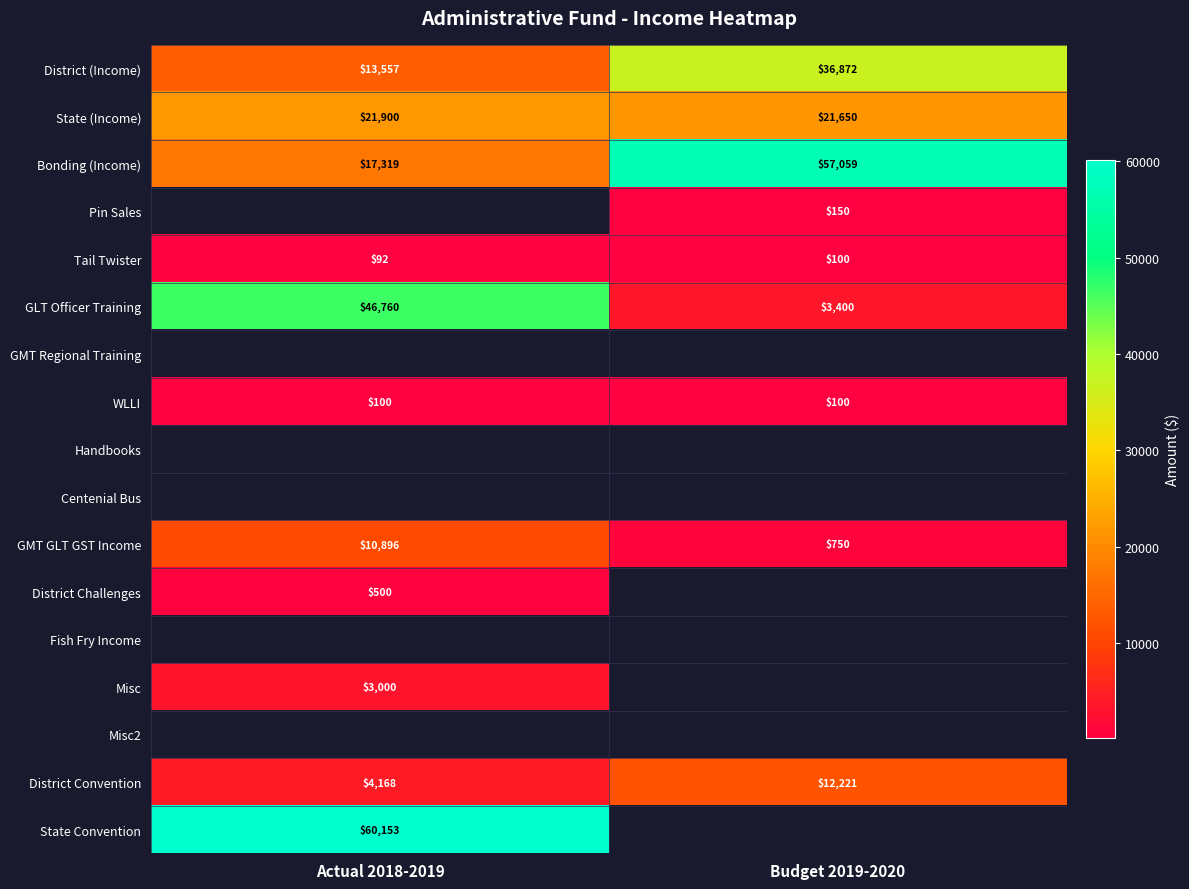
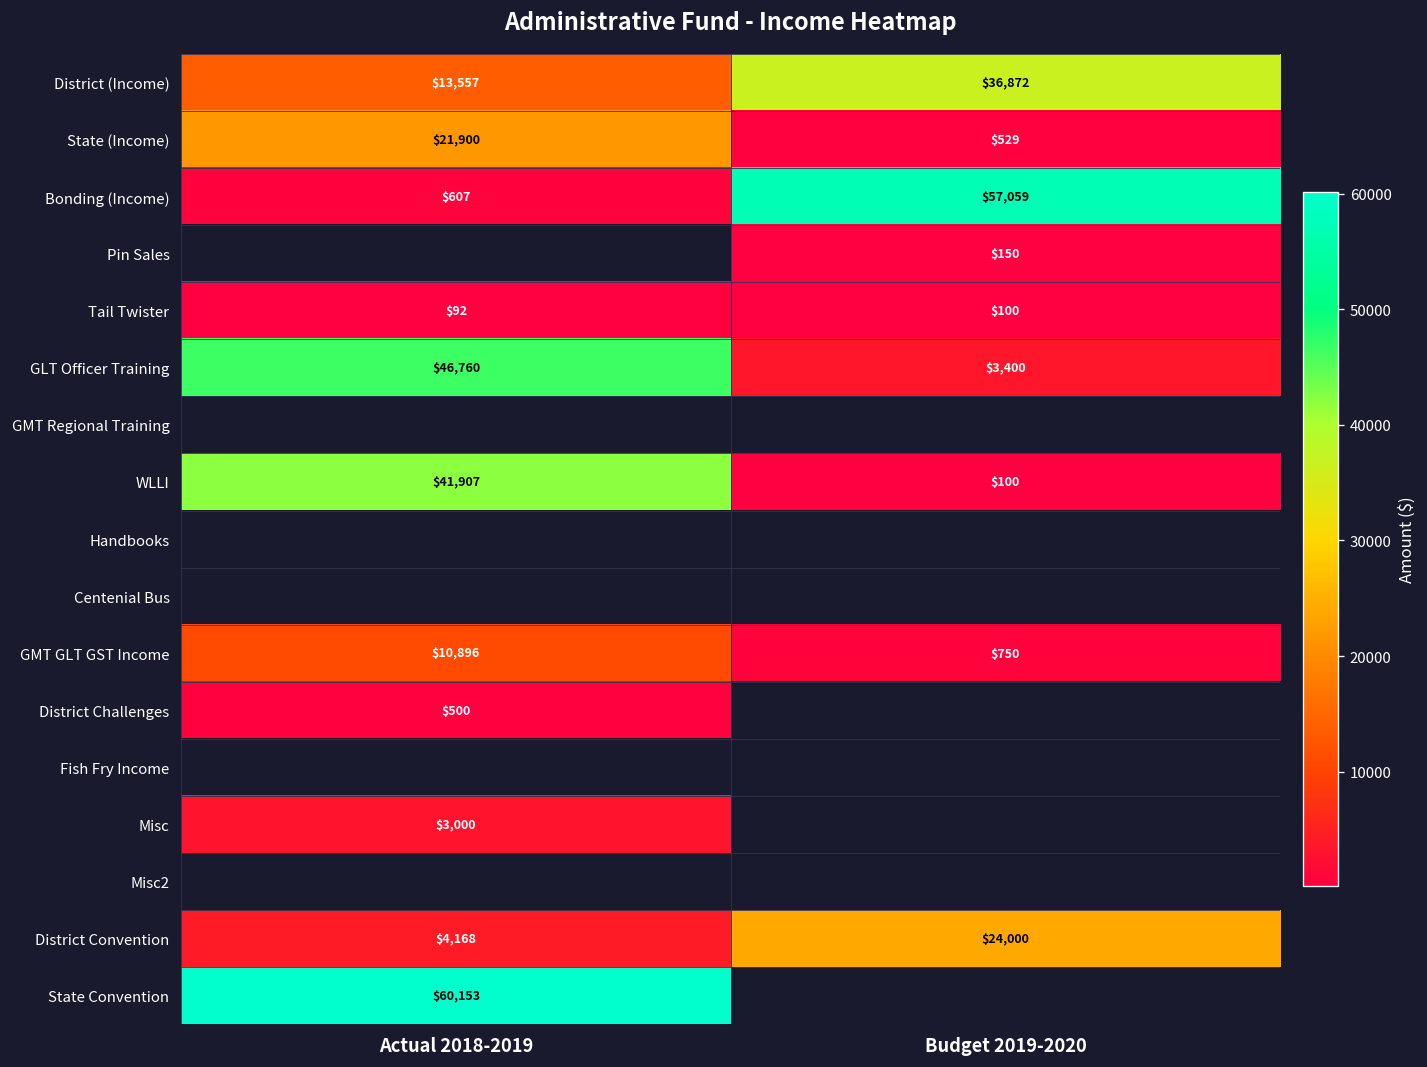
  {
    "District (Income)": {
      "Actual 2018-2019": "$13,557",
      "Budget 2019-2020": "$36,872"
    },
    "State (Income)": {
      "Actual 2018-2019": "$21,900",
-     "Budget 2019-2020": "$21,650"
+     "Budget 2019-2020": "$529"
    },
    "Bonding (Income)": {
-     "Actual 2018-2019": "$17,319",
+     "Actual 2018-2019": "$607",
      "Budget 2019-2020": "$57,059"
    },
    "Pin Sales": {
      "Budget 2019-2020": "$150"
    },
    "Tail Twister": {
      "Actual 2018-2019": "$92",
      "Budget 2019-2020": "$100"
    },
    "GLT Officer Training": {
      "Actual 2018-2019": "$46,760",
      "Budget 2019-2020": "$3,400"
    },
    "WLLI": {
-     "Actual 2018-2019": "$100",
+     "Actual 2018-2019": "$41,907",
      "Budget 2019-2020": "$100"
    },
    "GMT GLT GST Income": {
      "Actual 2018-2019": "$10,896",
      "Budget 2019-2020": "$750"
    },
    "District Challenges": {
      "Actual 2018-2019": "$500"
    },
    "Misc": {
      "Actual 2018-2019": "$3,000"
    },
    "District Convention": {
      "Actual 2018-2019": "$4,168",
-     "Budget 2019-2020": "$12,221"
+     "Budget 2019-2020": "$24,000"
    },
    "State Convention": {
      "Actual 2018-2019": "$60,153"
    }
  }
